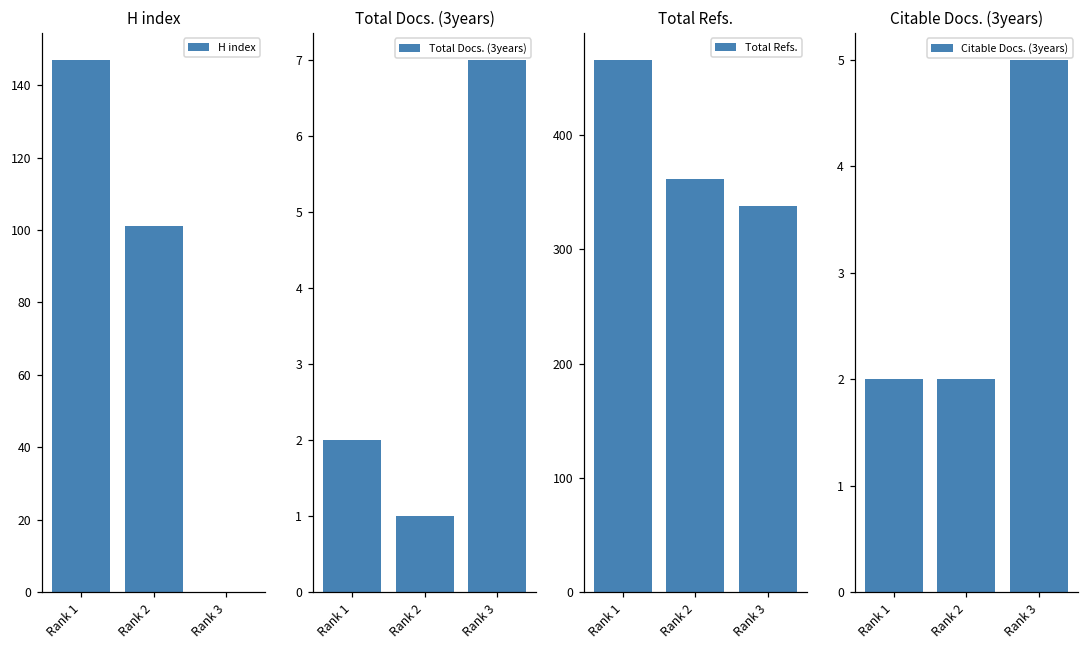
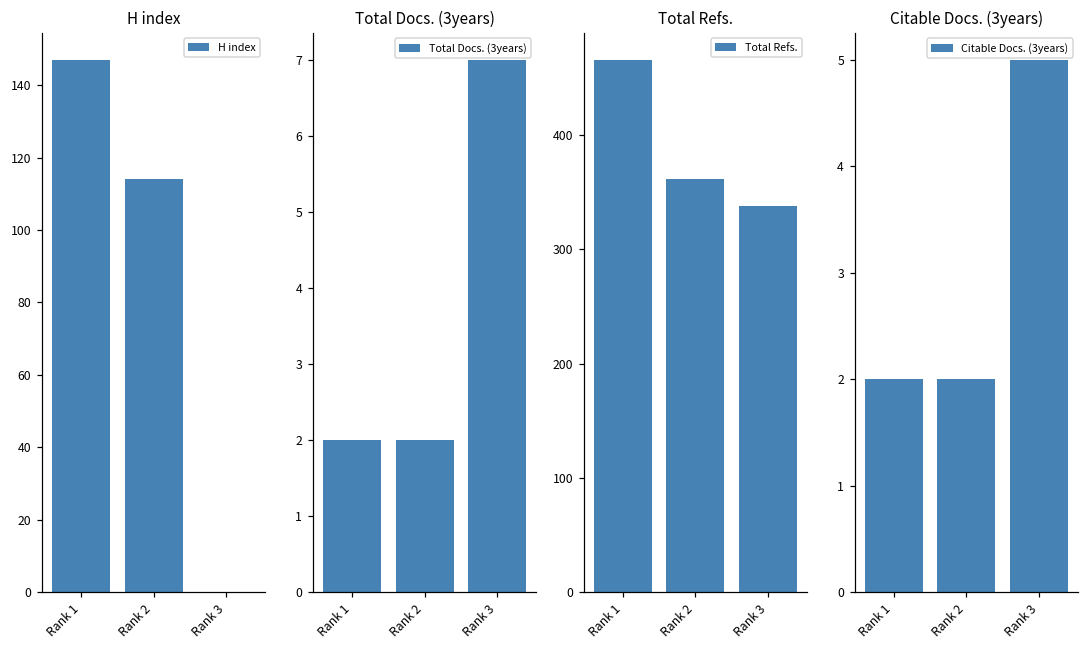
  {
    "H index": {
      "Rank 1": 147,
-     "Rank 2": 101,
+     "Rank 2": 114,
      "Rank 3": 0
    },
    "Total Docs. (3years)": {
      "Rank 1": 2,
-     "Rank 2": 1,
+     "Rank 2": 2,
      "Rank 3": 7
    },
    "Total Refs.": {
      "Rank 1": 466,
      "Rank 2": 362,
      "Rank 3": 338
    },
    "Citable Docs. (3years)": {
      "Rank 1": 2.0,
      "Rank 2": 2.0,
      "Rank 3": 5.0
    }
  }
